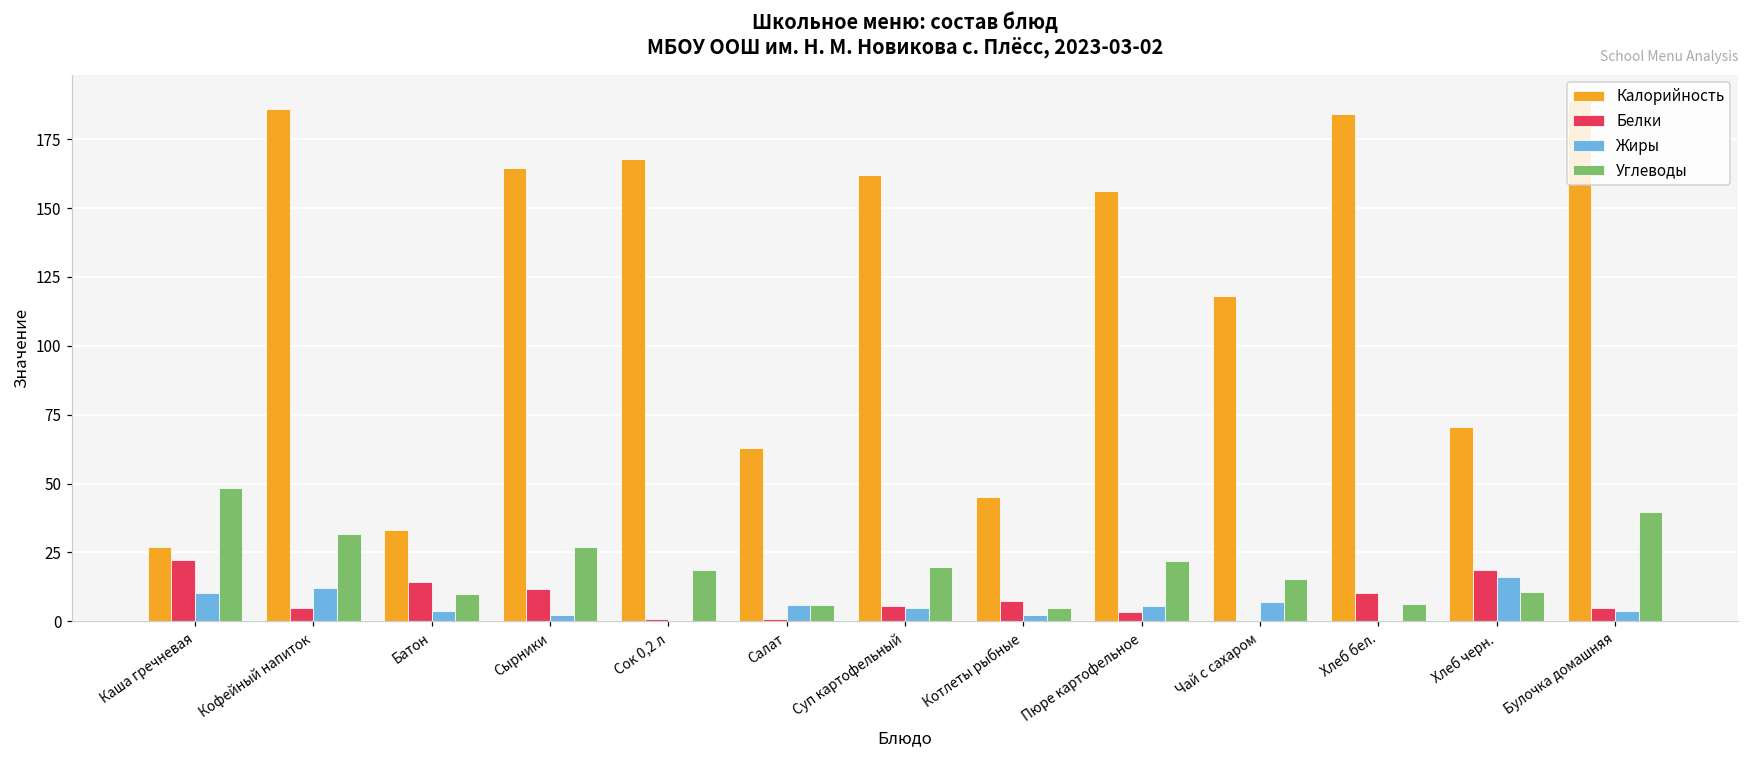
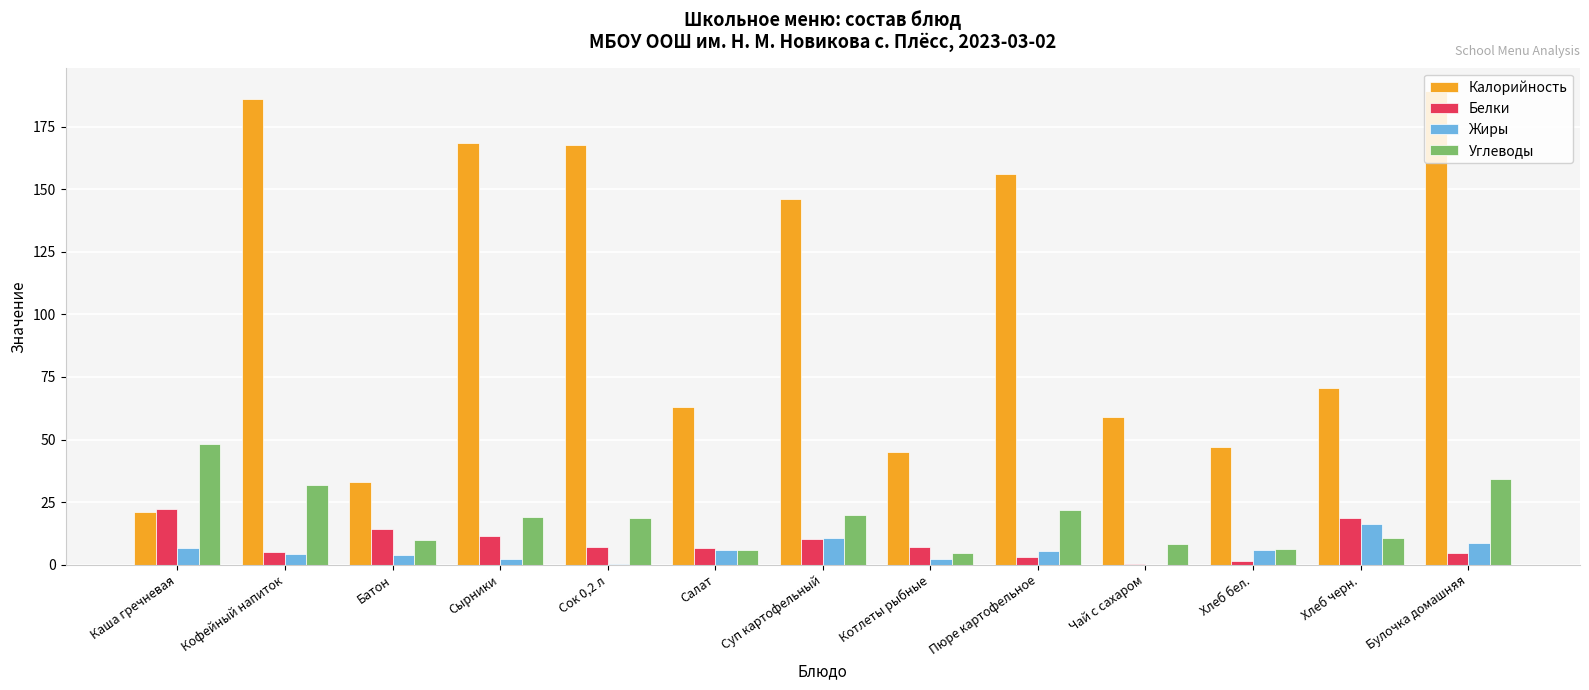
  {
    "Калорийность": {
-     "Каша гречневая": 27,
+     "Каша гречневая": 21,
      "Кофейный напиток": 186,
      "Батон": 33,
-     "Сырники": 164,
+     "Сырники": 169,
      "Сок 0,2 л": 168,
      "Салат": 63,
-     "Суп картофельный": 162,
+     "Суп картофельный": 146,
      "Котлеты рыбные": 45,
      "Пюре картофельное": 156,
-     "Чай с сахаром": 118,
-     "Хлеб бел.": 184,
+     "Чай с сахаром": 59,
+     "Хлеб бел.": 47,
      "Хлеб черн.": 71
    },
    "Белки": {
      "Каша гречневая": 22,
      "Кофейный напиток": 5,
      "Батон": 14,
      "Сырники": 12,
-     "Сок 0,2 л": 1,
-     "Салат": 1,
-     "Суп картофельный": 5,
+     "Сок 0,2 л": 7,
+     "Салат": 7,
+     "Суп картофельный": 10,
      "Котлеты рыбные": 7,
      "Пюре картофельное": 3,
-     "Хлеб бел.": 10,
+     "Хлеб бел.": 2,
      "Хлеб черн.": 19,
      "Булочка домашняя": 5
    },
    "Жиры": {
-     "Каша гречневая": 10,
-     "Кофейный напиток": 12,
+     "Каша гречневая": 7,
+     "Кофейный напиток": 4,
      "Батон": 4,
      "Сырники": 2,
      "Салат": 6,
-     "Суп картофельный": 5,
+     "Суп картофельный": 11,
      "Котлеты рыбные": 2,
      "Пюре картофельное": 6,
-     "Чай с сахаром": 7,
-     "Хлеб бел.": 0,
+     "Чай с сахаром": 0,
+     "Хлеб бел.": 6,
      "Хлеб черн.": 16,
-     "Булочка домашняя": 4
+     "Булочка домашняя": 9
    },
    "Углеводы": {
      "Каша гречневая": 48,
      "Кофейный напиток": 32,
      "Батон": 10,
-     "Сырники": 27,
+     "Сырники": 19,
      "Сок 0,2 л": 19,
      "Салат": 6,
      "Суп картофельный": 20,
      "Котлеты рыбные": 5,
      "Пюре картофельное": 22,
-     "Чай с сахаром": 15,
+     "Чай с сахаром": 8,
      "Хлеб бел.": 6,
      "Хлеб черн.": 11,
-     "Булочка домашняя": 40
+     "Булочка домашняя": 34
    }
  }
